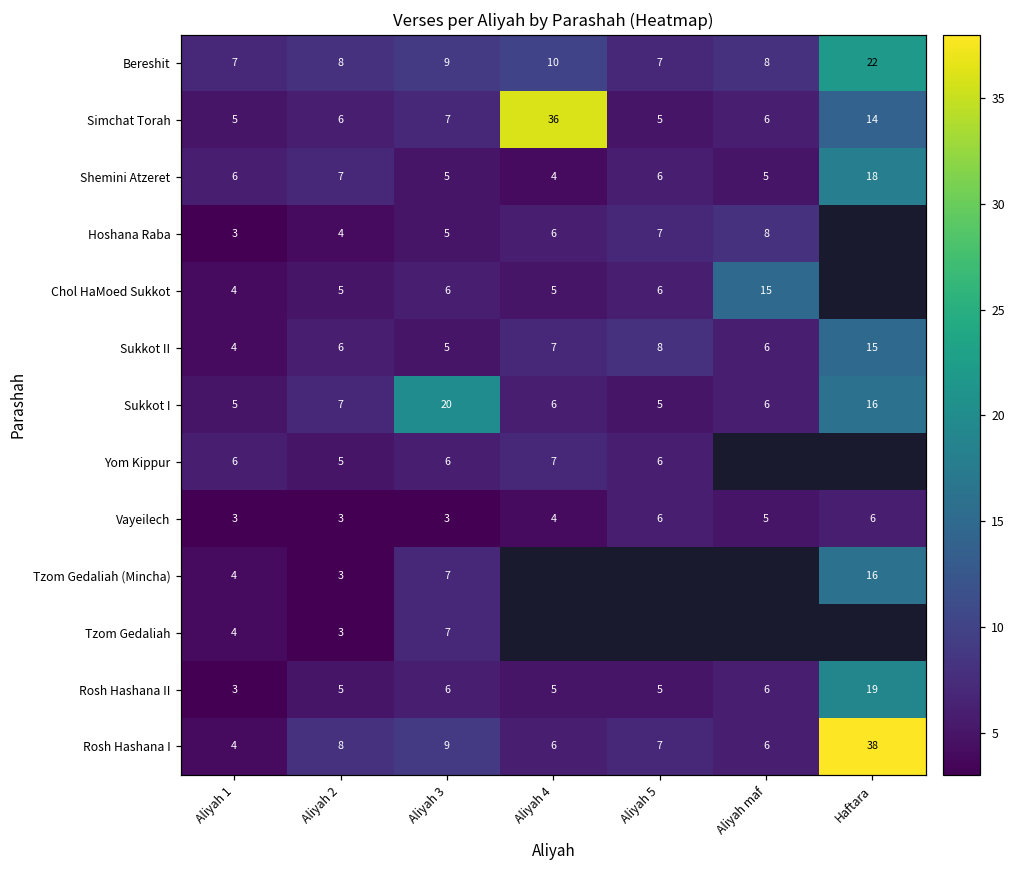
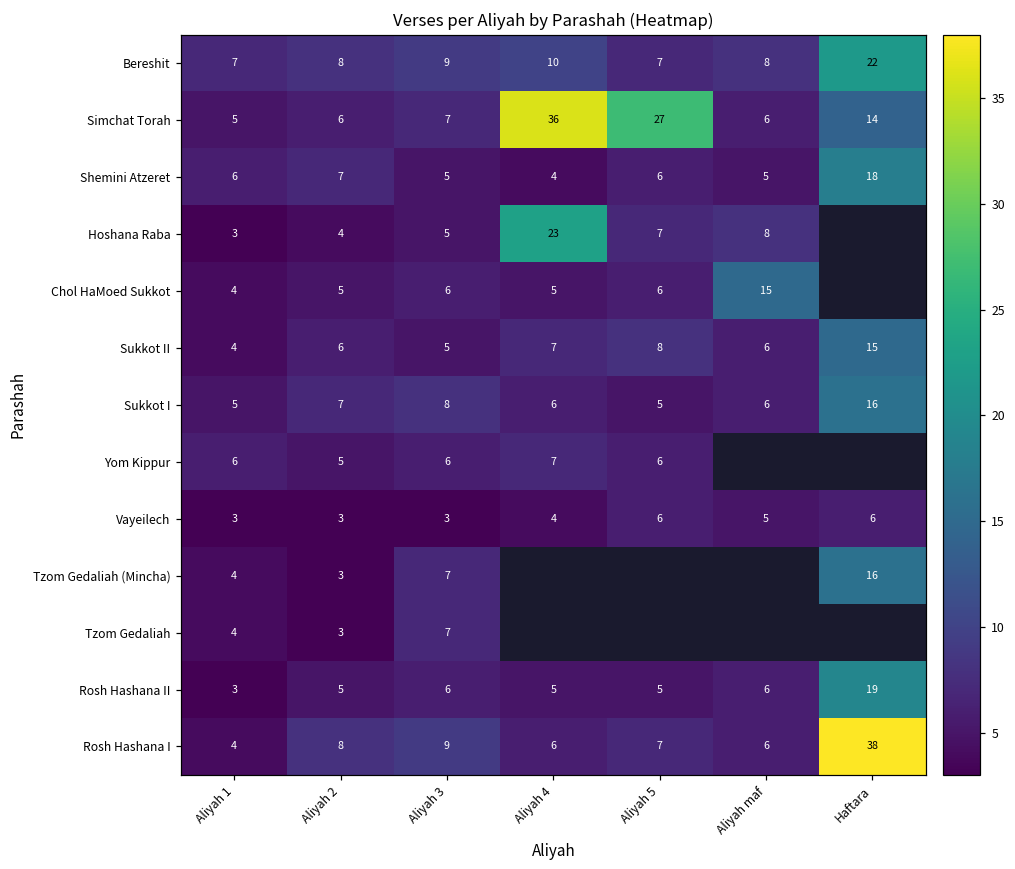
  {
    "Bereshit": {
      "Aliyah 1": 7,
      "Aliyah 2": 8,
      "Aliyah 3": 9,
      "Aliyah 4": 10,
      "Aliyah 5": 7,
      "Aliyah maf": 8,
      "Haftara": 22
    },
    "Simchat Torah": {
      "Aliyah 1": 5,
      "Aliyah 2": 6,
      "Aliyah 3": 7,
      "Aliyah 4": 36,
-     "Aliyah 5": 5,
+     "Aliyah 5": 27,
      "Aliyah maf": 6,
      "Haftara": 14
    },
    "Shemini Atzeret": {
      "Aliyah 1": 6,
      "Aliyah 2": 7,
      "Aliyah 3": 5,
      "Aliyah 4": 4,
      "Aliyah 5": 6,
      "Aliyah maf": 5,
      "Haftara": 18
    },
    "Hoshana Raba": {
      "Aliyah 1": 3,
      "Aliyah 2": 4,
      "Aliyah 3": 5,
-     "Aliyah 4": 6,
+     "Aliyah 4": 23,
      "Aliyah 5": 7,
      "Aliyah maf": 8
    },
    "Chol HaMoed Sukkot": {
      "Aliyah 1": 4,
      "Aliyah 2": 5,
      "Aliyah 3": 6,
      "Aliyah 4": 5,
      "Aliyah 5": 6,
      "Aliyah maf": 15
    },
    "Sukkot II": {
      "Aliyah 1": 4,
      "Aliyah 2": 6,
      "Aliyah 3": 5,
      "Aliyah 4": 7,
      "Aliyah 5": 8,
      "Aliyah maf": 6,
      "Haftara": 15
    },
    "Sukkot I": {
      "Aliyah 1": 5,
      "Aliyah 2": 7,
-     "Aliyah 3": 20,
+     "Aliyah 3": 8,
      "Aliyah 4": 6,
      "Aliyah 5": 5,
      "Aliyah maf": 6,
      "Haftara": 16
    },
    "Yom Kippur": {
      "Aliyah 1": 6,
      "Aliyah 2": 5,
      "Aliyah 3": 6,
      "Aliyah 4": 7,
      "Aliyah 5": 6
    },
    "Vayeilech": {
      "Aliyah 1": 3,
      "Aliyah 2": 3,
      "Aliyah 3": 3,
      "Aliyah 4": 4,
      "Aliyah 5": 6,
      "Aliyah maf": 5,
      "Haftara": 6
    },
    "Tzom Gedaliah (Mincha)": {
      "Aliyah 1": 4,
      "Aliyah 2": 3,
      "Aliyah 3": 7,
      "Haftara": 16
    },
    "Tzom Gedaliah": {
      "Aliyah 1": 4,
      "Aliyah 2": 3,
      "Aliyah 3": 7
    },
    "Rosh Hashana II": {
      "Aliyah 1": 3,
      "Aliyah 2": 5,
      "Aliyah 3": 6,
      "Aliyah 4": 5,
      "Aliyah 5": 5,
      "Aliyah maf": 6,
      "Haftara": 19
    },
    "Rosh Hashana I": {
      "Aliyah 1": 4,
      "Aliyah 2": 8,
      "Aliyah 3": 9,
      "Aliyah 4": 6,
      "Aliyah 5": 7,
      "Aliyah maf": 6,
      "Haftara": 38
    }
  }
